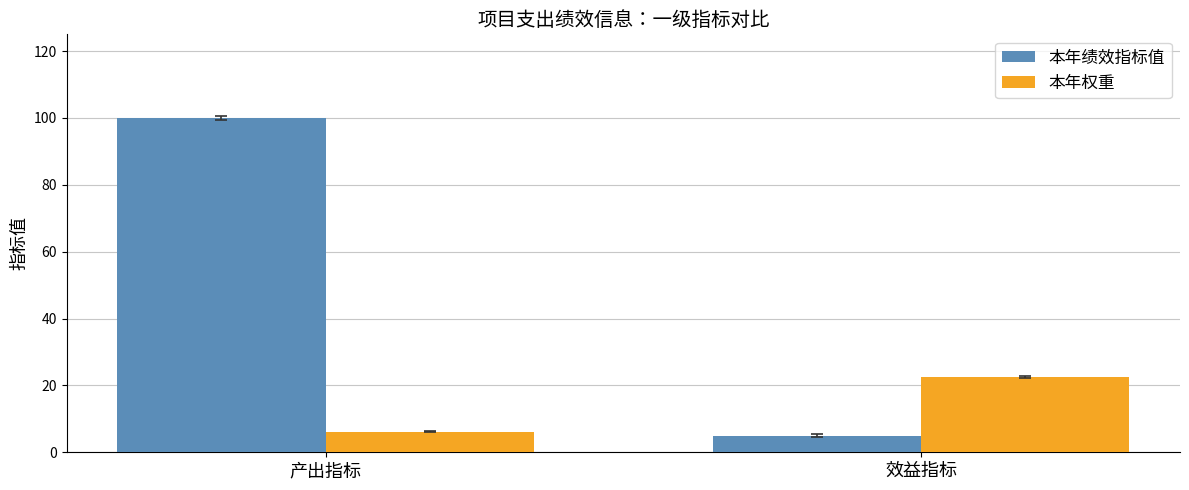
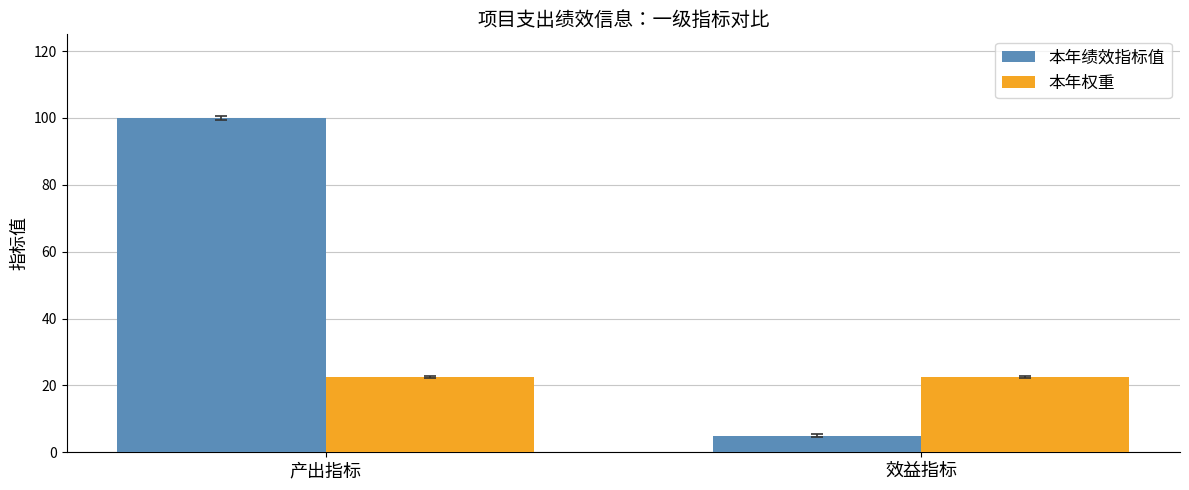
  {
    "本年绩效指标值": {
      "产出指标": 100,
      "效益指标": 5
    },
    "本年权重": {
-     "产出指标": 6,
+     "产出指标": 23,
      "效益指标": 23
    }
  }
